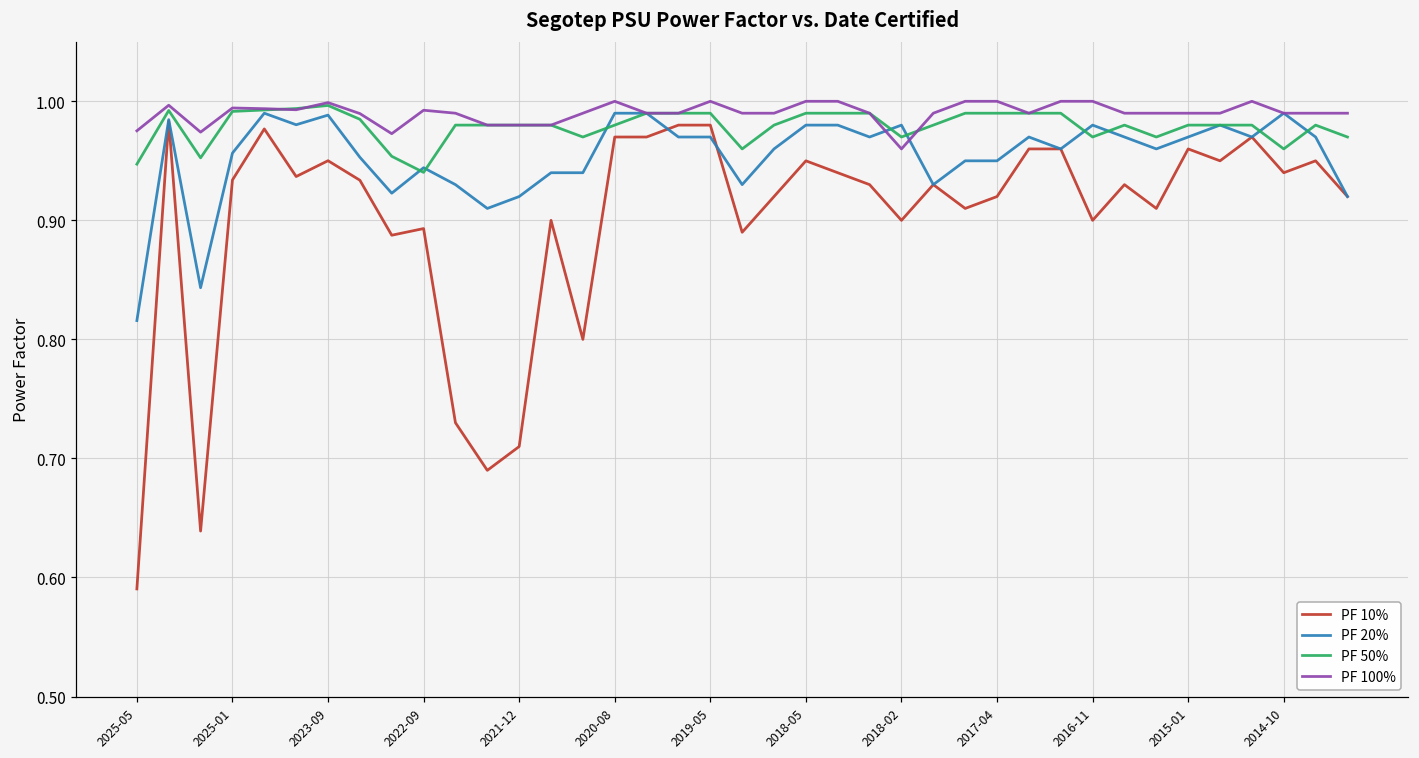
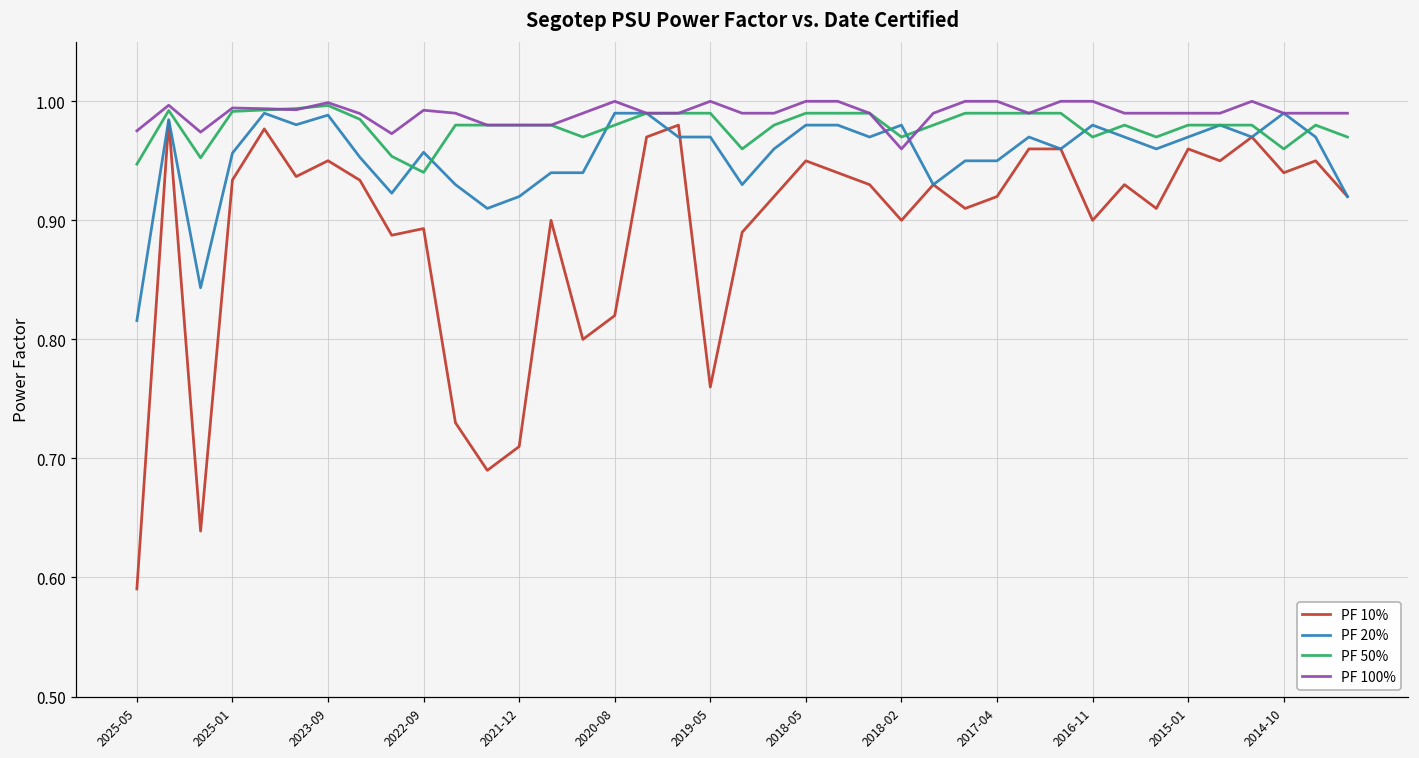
  {
    "PF 10%": {
      "2025-05": 0.59,
      "2025-01": 0.934,
      "2023-09": 0.95,
      "2022-09": 0.893,
-     "2020-08": 0.97,
-     "2019-05": 0.98,
+     "2020-08": 0.82,
+     "2019-05": 0.76,
      "2018-02": 0.90,
      "2016-11": 0.90,
      "2014-10": 0.94
    },
    "PF 20%": {
      "2025-05": 0.816,
      "2025-01": 0.957,
      "2023-09": 0.988,
-     "2022-09": 0.944,
+     "2022-09": 0.957,
      "2020-08": 0.990,
      "2019-05": 0.970,
      "2018-02": 0.980,
      "2016-11": 0.980
    },
    "PF 50%": {
      "2025-05": 0.947,
      "2025-01": 0.992,
      "2023-09": 0.997,
      "2022-09": 0.940,
      "2020-08": 0.980,
      "2019-05": 0.990,
      "2018-02": 0.970,
      "2016-11": 0.970,
      "2014-10": 0.960
    },
    "PF 100%": {
      "2025-05": 0.975,
      "2025-01": 0.994,
      "2023-09": 0.999,
      "2022-09": 0.993,
      "2020-08": 1.000,
      "2019-05": 1.000,
      "2018-02": 0.960,
      "2016-11": 1.000
    }
  }
